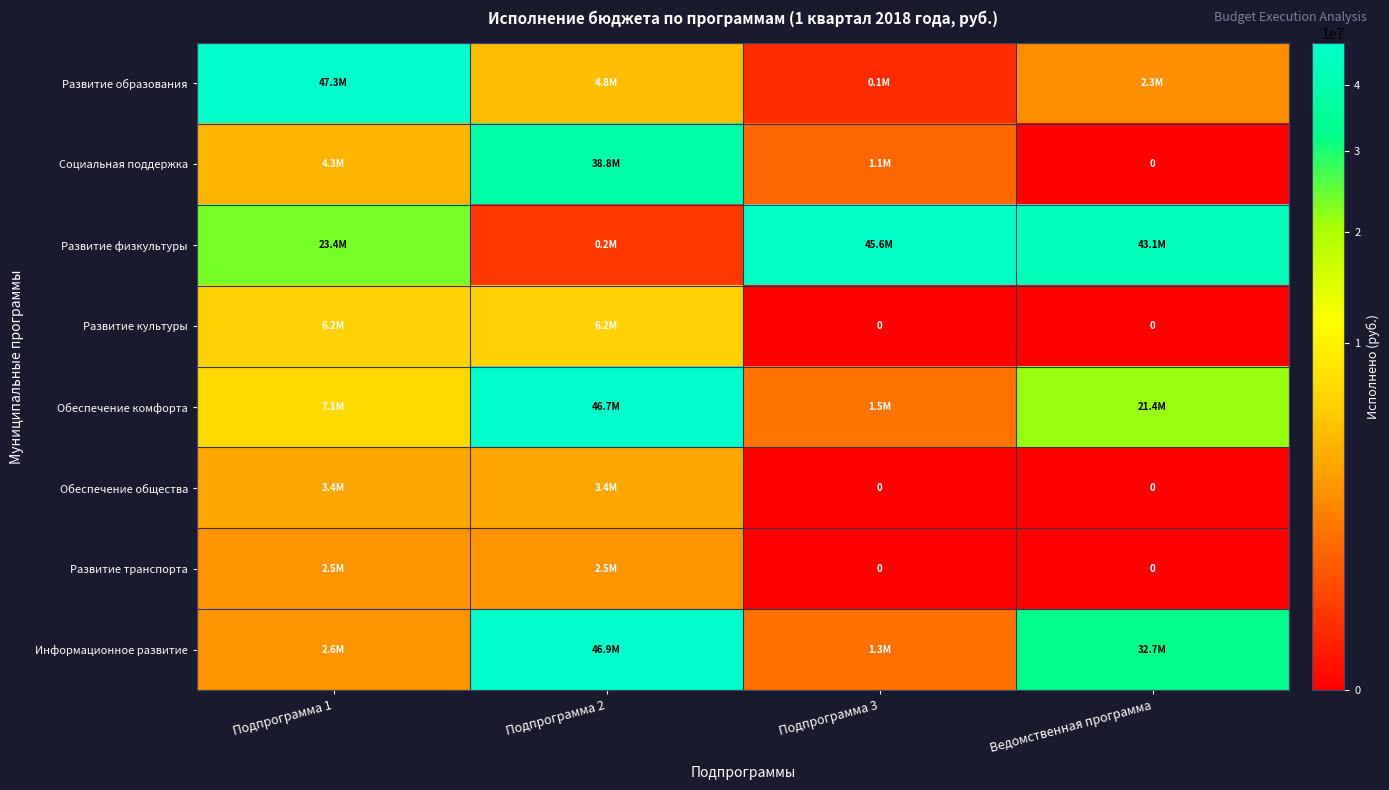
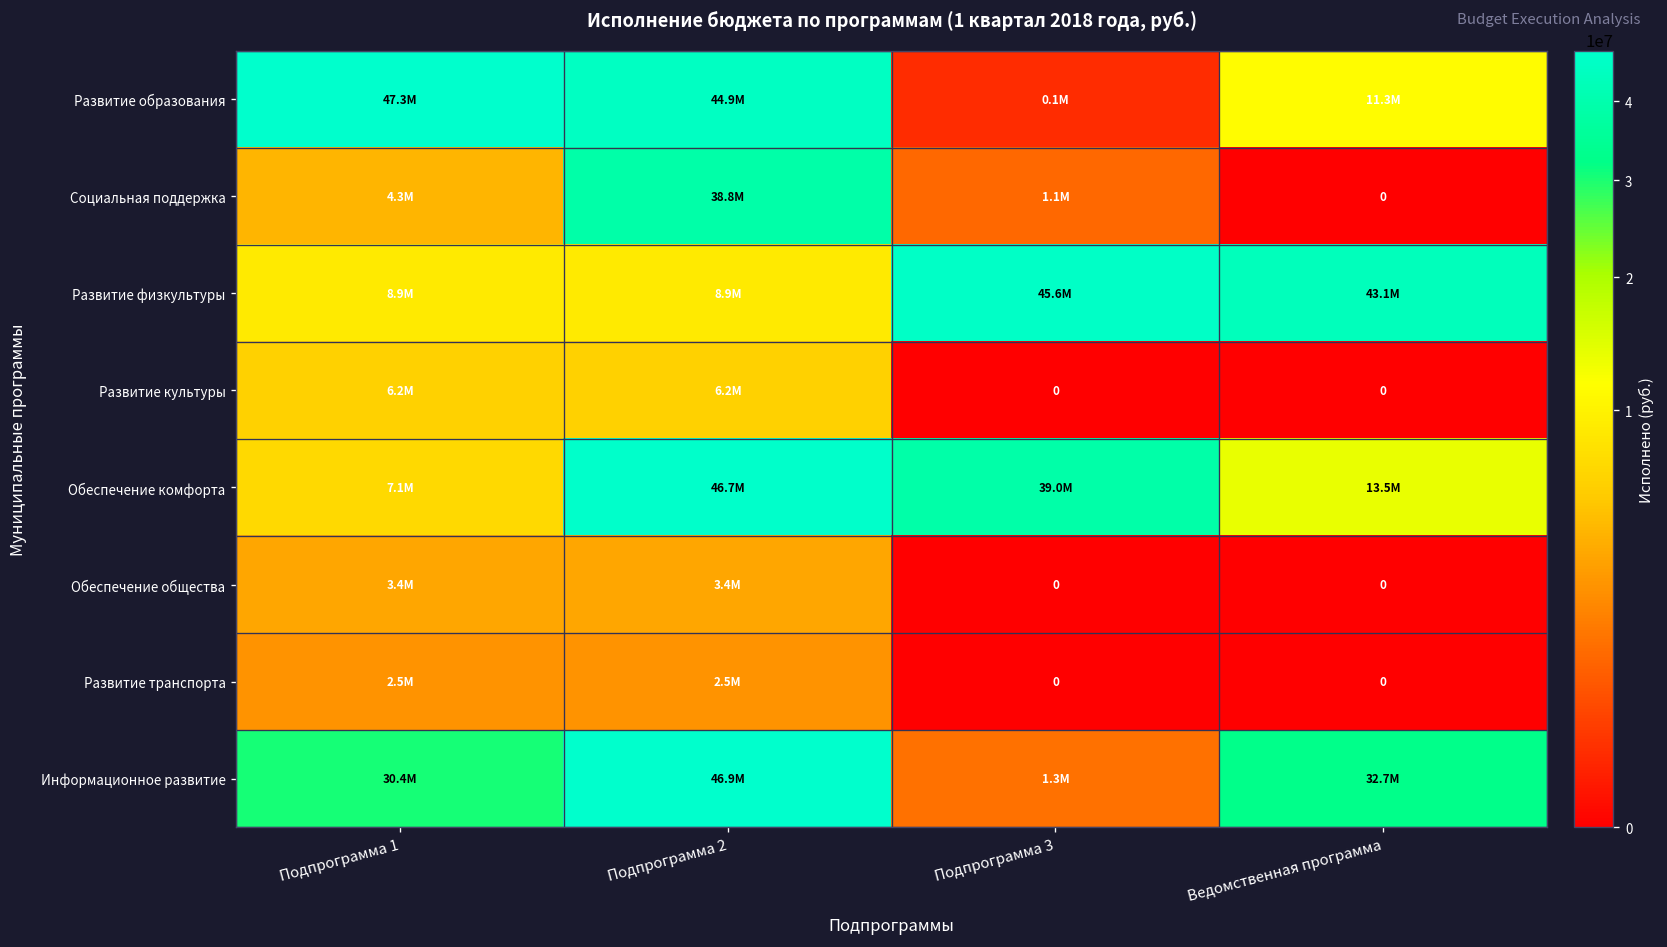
  {
    "Развитие образования": {
      "Подпрограмма 1": "47.3M",
-     "Подпрограмма 2": "4.8M",
+     "Подпрограмма 2": "44.9M",
      "Подпрограмма 3": "0.1M",
-     "Ведомственная программа": "2.3M"
+     "Ведомственная программа": "11.3M"
    },
    "Социальная поддержка": {
      "Подпрограмма 1": "4.3M",
      "Подпрограмма 2": "38.8M",
      "Подпрограмма 3": "1.1M",
      "Ведомственная программа": "0"
    },
    "Развитие физкультуры": {
-     "Подпрограмма 1": "23.4M",
-     "Подпрограмма 2": "0.2M",
+     "Подпрограмма 1": "8.9M",
+     "Подпрограмма 2": "8.9M",
      "Подпрограмма 3": "45.6M",
      "Ведомственная программа": "43.1M"
    },
    "Развитие культуры": {
      "Подпрограмма 1": "6.2M",
      "Подпрограмма 2": "6.2M",
      "Подпрограмма 3": "0",
      "Ведомственная программа": "0"
    },
    "Обеспечение комфорта": {
      "Подпрограмма 1": "7.1M",
      "Подпрограмма 2": "46.7M",
-     "Подпрограмма 3": "1.5M",
-     "Ведомственная программа": "21.4M"
+     "Подпрограмма 3": "39.0M",
+     "Ведомственная программа": "13.5M"
    },
    "Обеспечение общества": {
      "Подпрограмма 1": "3.4M",
      "Подпрограмма 2": "3.4M",
      "Подпрограмма 3": "0",
      "Ведомственная программа": "0"
    },
    "Развитие транспорта": {
      "Подпрограмма 1": "2.5M",
      "Подпрограмма 2": "2.5M",
      "Подпрограмма 3": "0",
      "Ведомственная программа": "0"
    },
    "Информационное развитие": {
-     "Подпрограмма 1": "2.6M",
+     "Подпрограмма 1": "30.4M",
      "Подпрограмма 2": "46.9M",
      "Подпрограмма 3": "1.3M",
      "Ведомственная программа": "32.7M"
    }
  }
